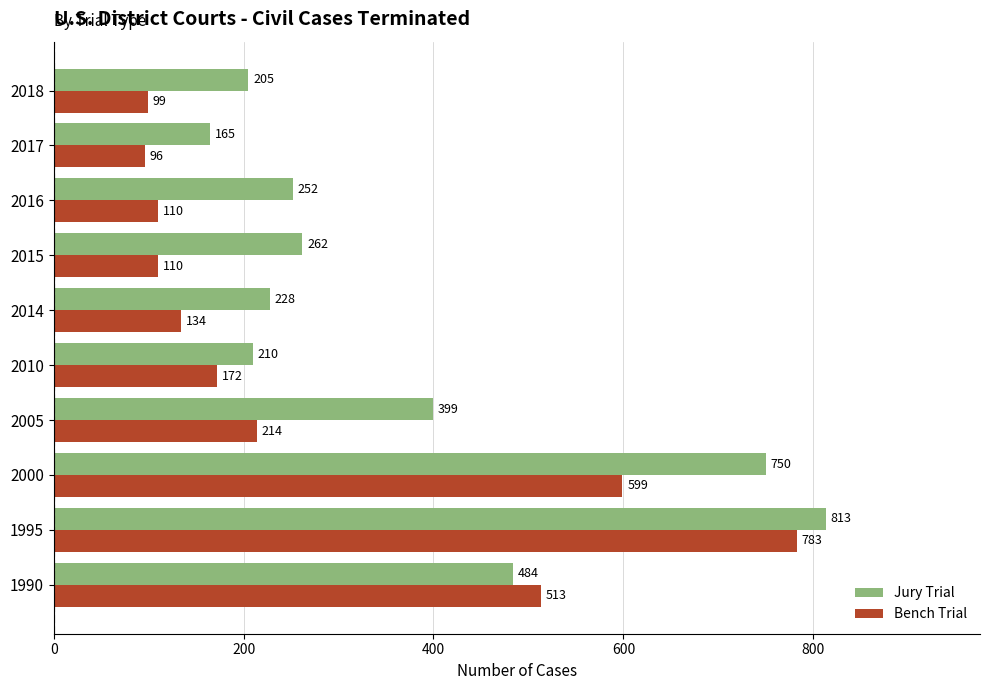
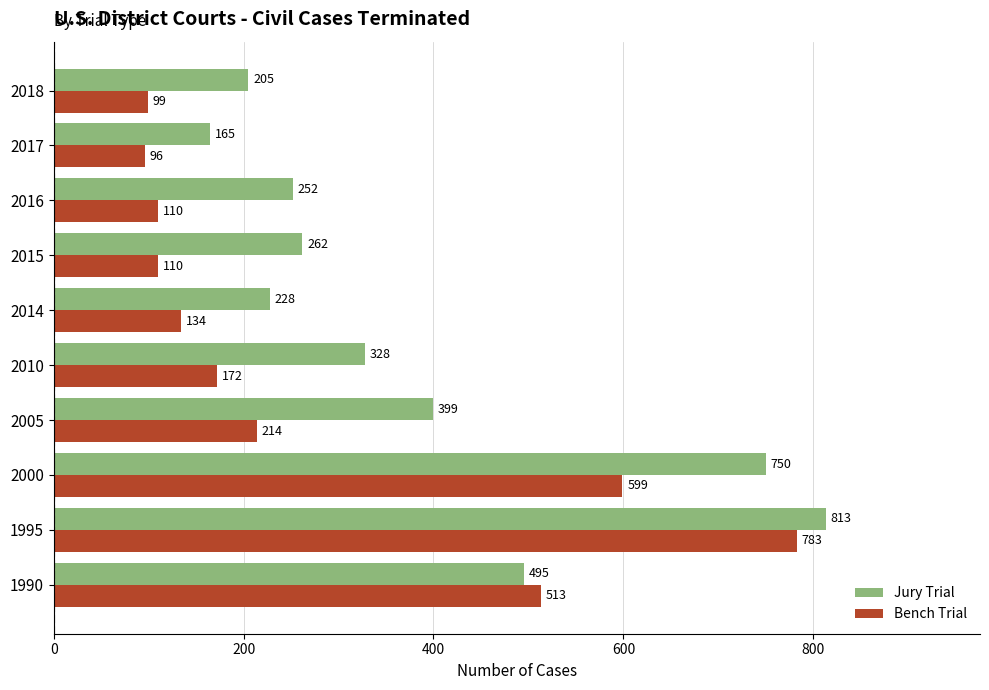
  {
    "Jury Trial": {
      "2018": 205,
      "2017": 165,
      "2016": 252,
      "2015": 262,
      "2014": 228,
-     "2010": 210,
+     "2010": 328,
      "2005": 399,
      "2000": 750,
      "1995": 813,
-     "1990": 484
+     "1990": 495
    },
    "Bench Trial": {
      "2018": 99,
      "2017": 96,
      "2016": 110,
      "2015": 110,
      "2014": 134,
      "2010": 172,
      "2005": 214,
      "2000": 599,
      "1995": 783,
      "1990": 513
    }
  }
